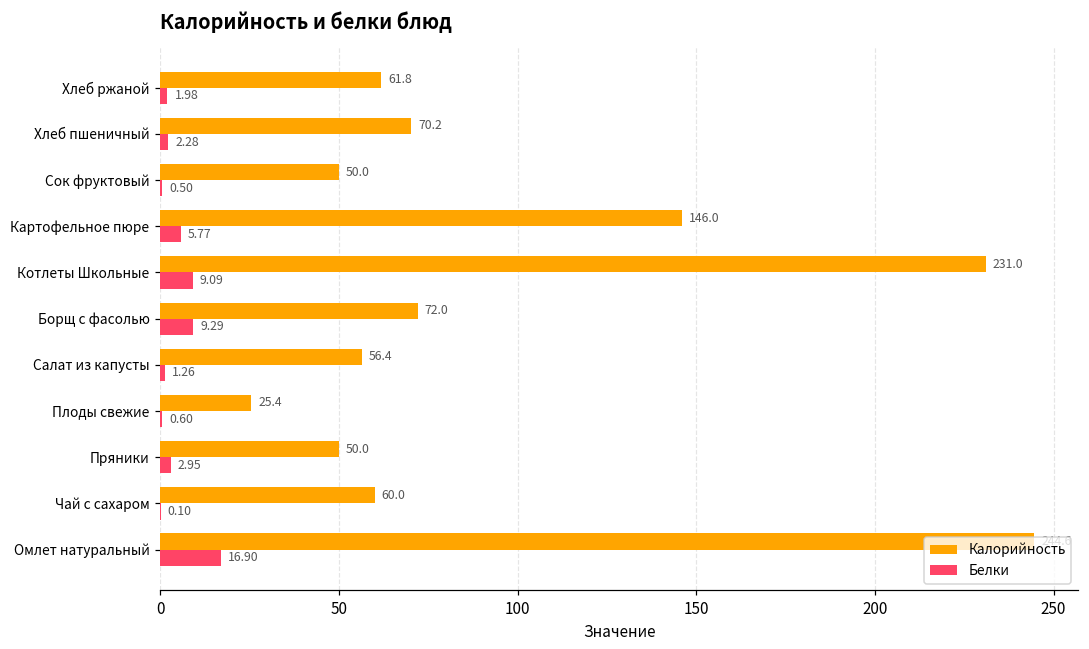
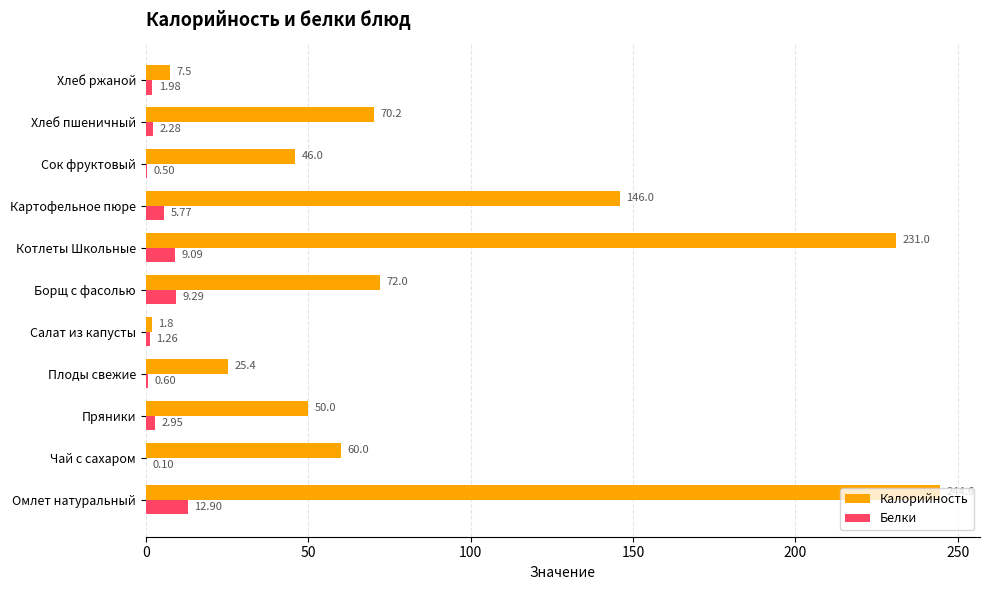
  {
    "Калорийность": {
-     "Хлеб ржаной": 61.8,
+     "Хлеб ржаной": 7.5,
      "Хлеб пшеничный": 70.2,
-     "Сок фруктовый": 50.0,
+     "Сок фруктовый": 46.0,
      "Картофельное пюре": 146.0,
      "Котлеты Школьные": 231.0,
      "Борщ с фасолью": 72.0,
-     "Салат из капусты": 56.4,
+     "Салат из капусты": 1.8,
      "Плоды свежие": 25.4,
      "Пряники": 50.0,
      "Чай с сахаром": 60.0
    },
    "Белки": {
      "Хлеб ржаной": 1.98,
      "Хлеб пшеничный": 2.28,
      "Сок фруктовый": 0.50,
      "Картофельное пюре": 5.77,
      "Котлеты Школьные": 9.09,
      "Борщ с фасолью": 9.29,
      "Салат из капусты": 1.26,
      "Плоды свежие": 0.60,
      "Пряники": 2.95,
      "Чай с сахаром": 0.10,
-     "Омлет натуральный": 16.90
+     "Омлет натуральный": 12.90
    }
  }
